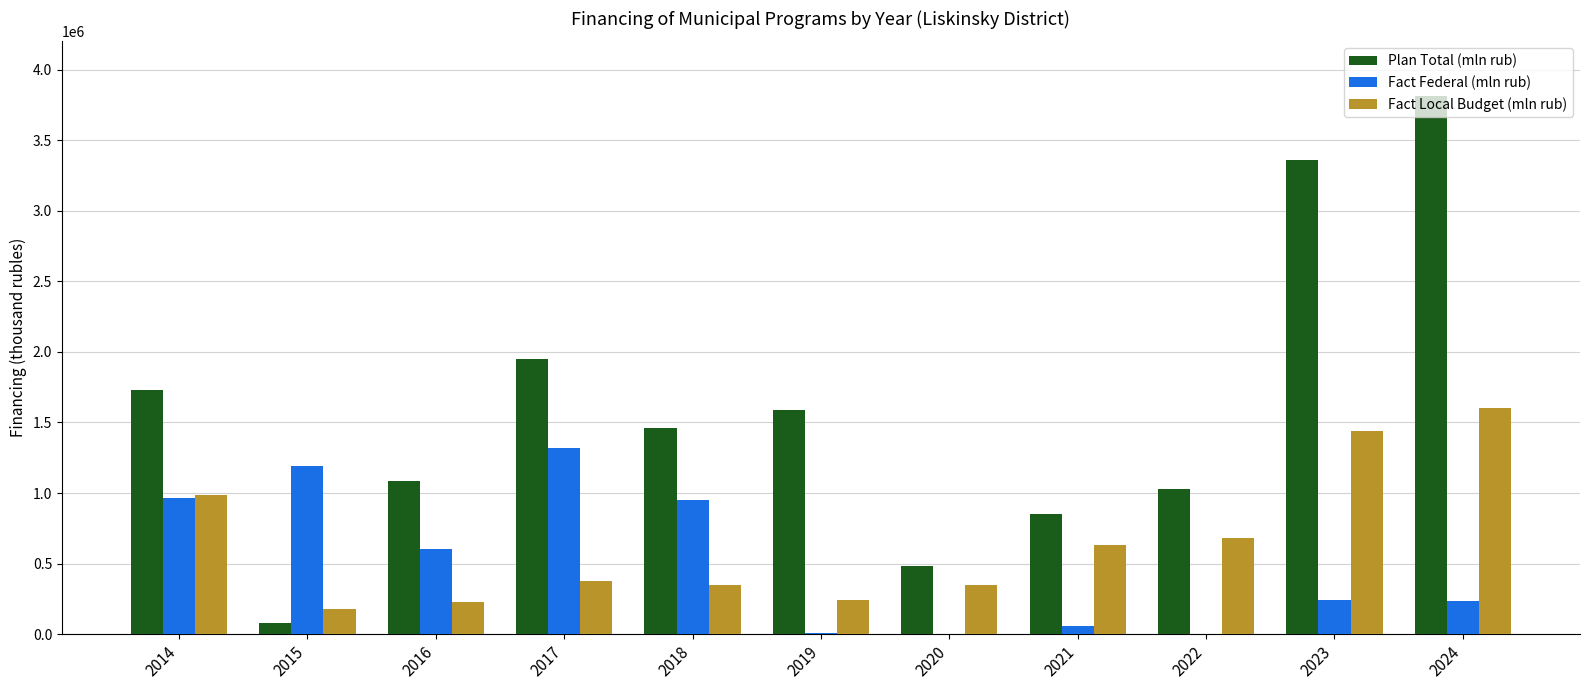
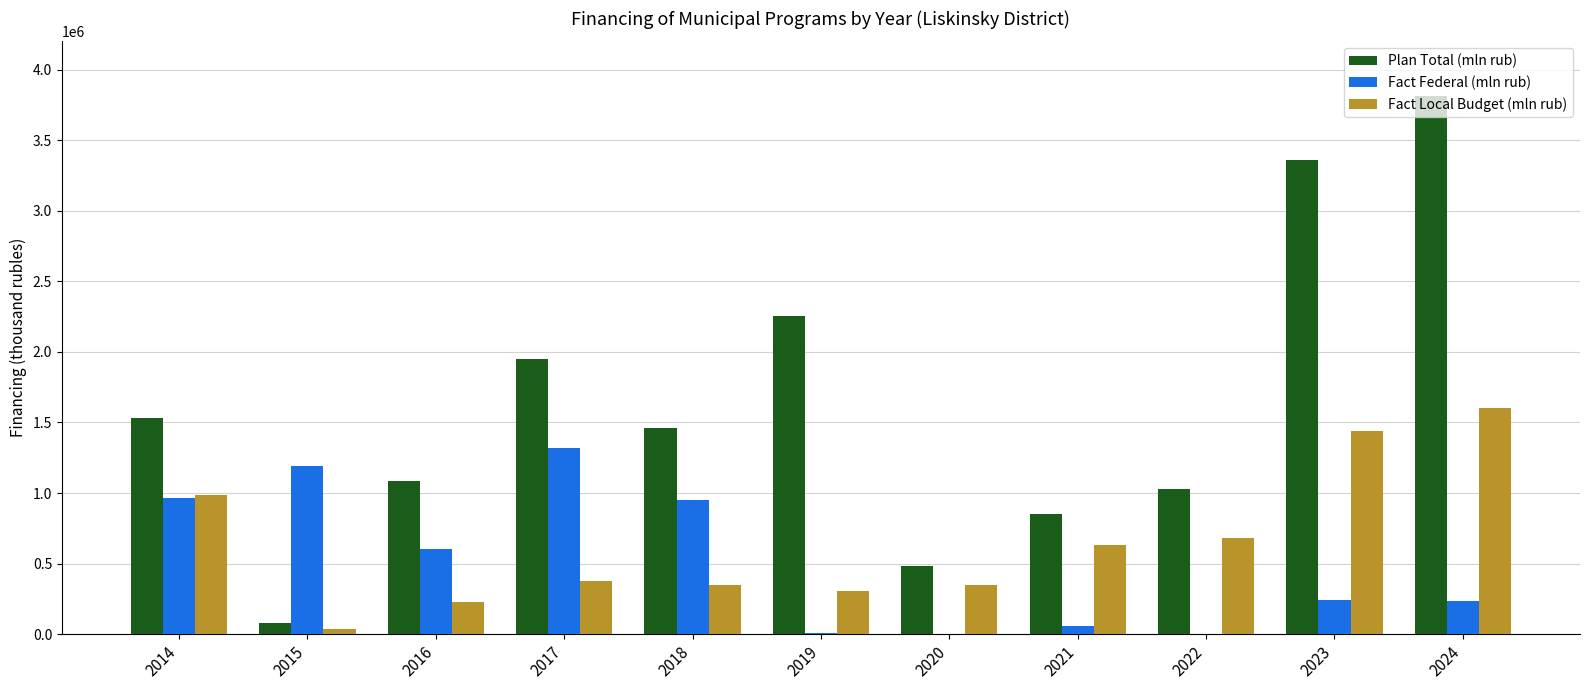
  {
    "Plan Total (mln rub)": {
-     "2014": 1730000,
+     "2014": 1530000,
      "2015": 80000,
      "2016": 1080000,
      "2017": 1950000,
      "2018": 1460000,
-     "2019": 1590000,
+     "2019": 2260000,
      "2020": 480000,
      "2021": 850000,
      "2022": 1030000,
      "2023": 3360000
    },
    "Fact Federal (mln rub)": {
      "2014": 960000,
      "2015": 1190000,
      "2016": 610000,
      "2017": 1320000,
      "2018": 950000,
      "2021": 60000,
      "2023": 240000,
      "2024": 230000
    },
    "Fact Local Budget (mln rub)": {
      "2014": 990000,
-     "2015": 180000,
+     "2015": 40000,
      "2016": 230000,
      "2017": 380000,
      "2018": 350000,
-     "2019": 240000,
+     "2019": 310000,
      "2020": 350000,
      "2021": 630000,
      "2022": 680000,
      "2023": 1440000,
      "2024": 1600000
    }
  }
